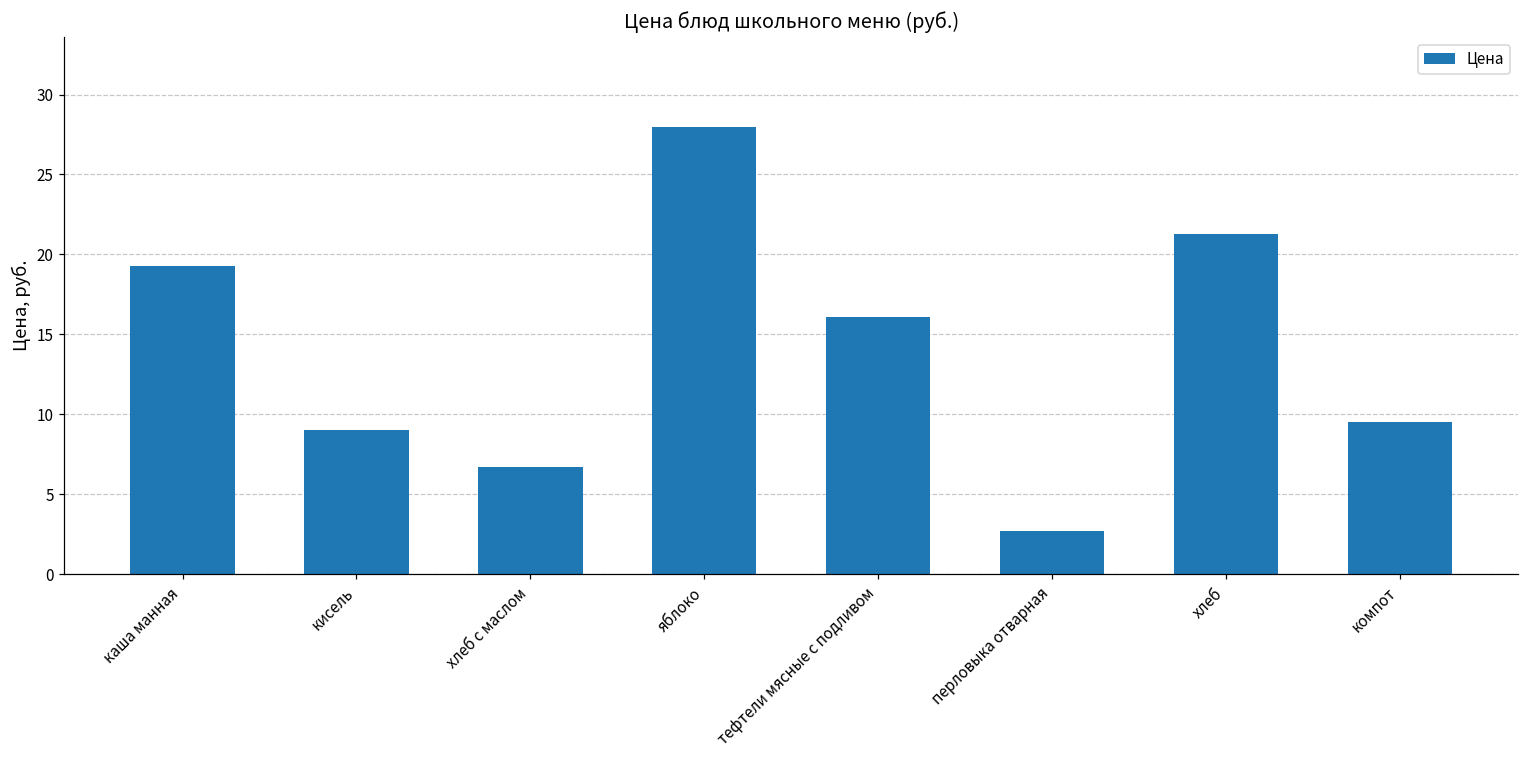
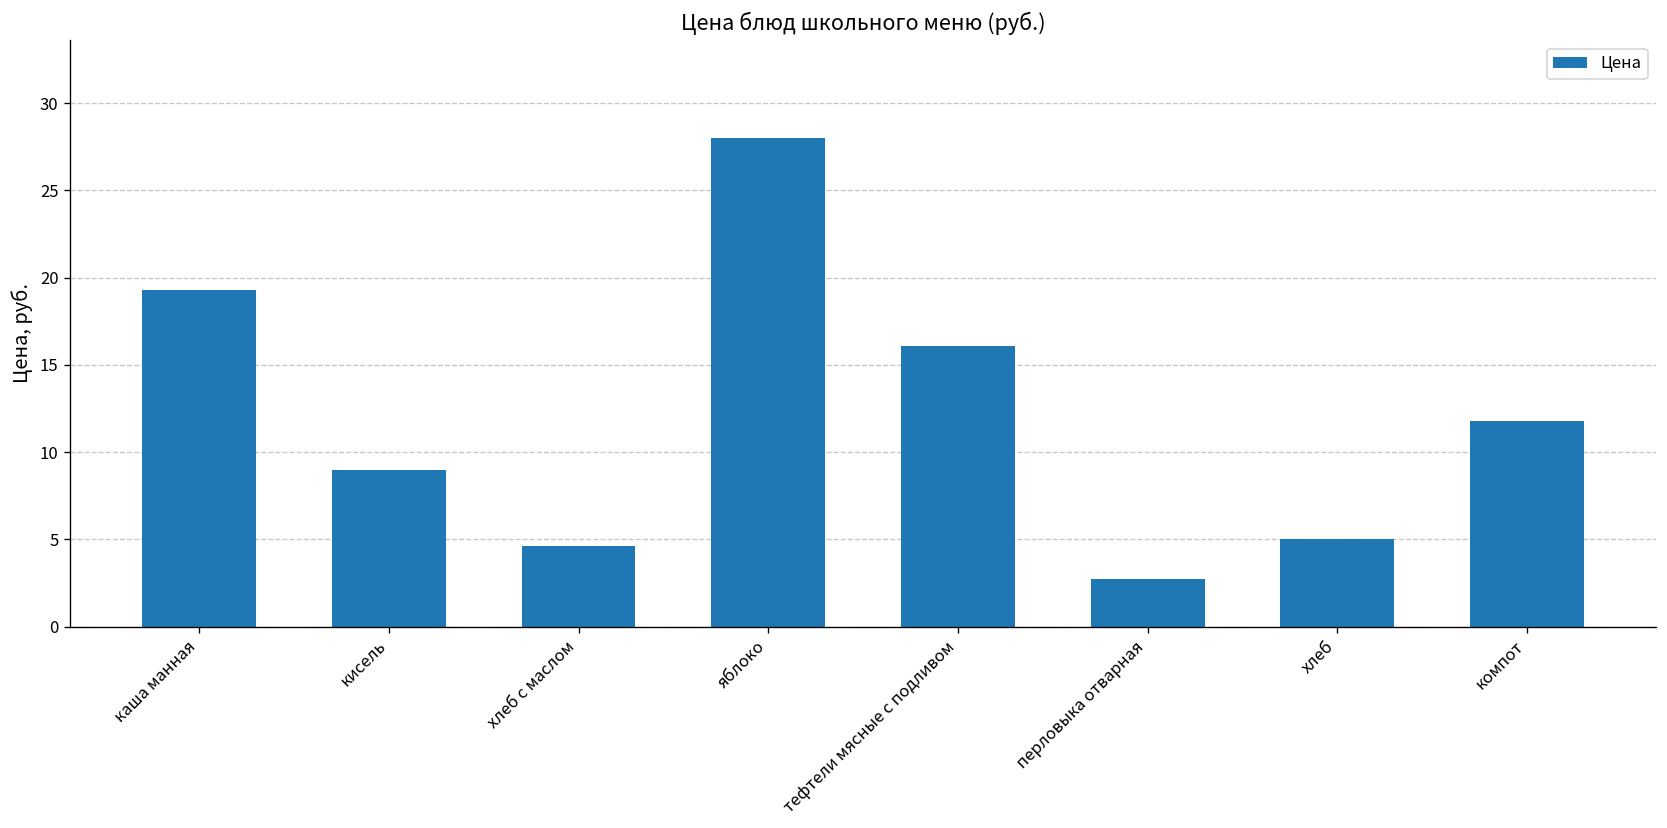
  {
    "каша манная": 19.3,
    "кисель": 9.0,
-   "хлеб с маслом": 6.7,
+   "хлеб с маслом": 4.6,
    "яблоко": 28.0,
    "тефтели мясные с подливом": 16.1,
    "перловыка отварная": 2.7,
-   "хлеб": 21.3,
-   "компот": 9.5
+   "хлеб": 5.0,
+   "компот": 11.8
  }
